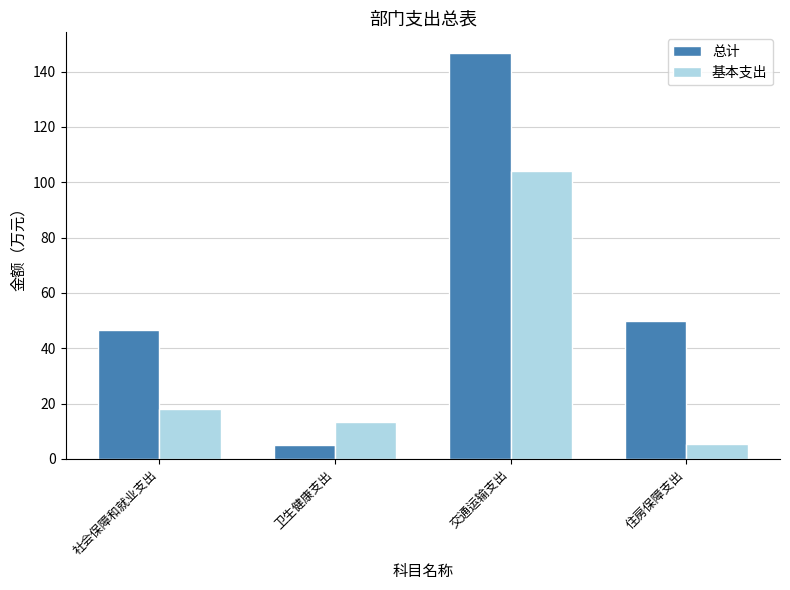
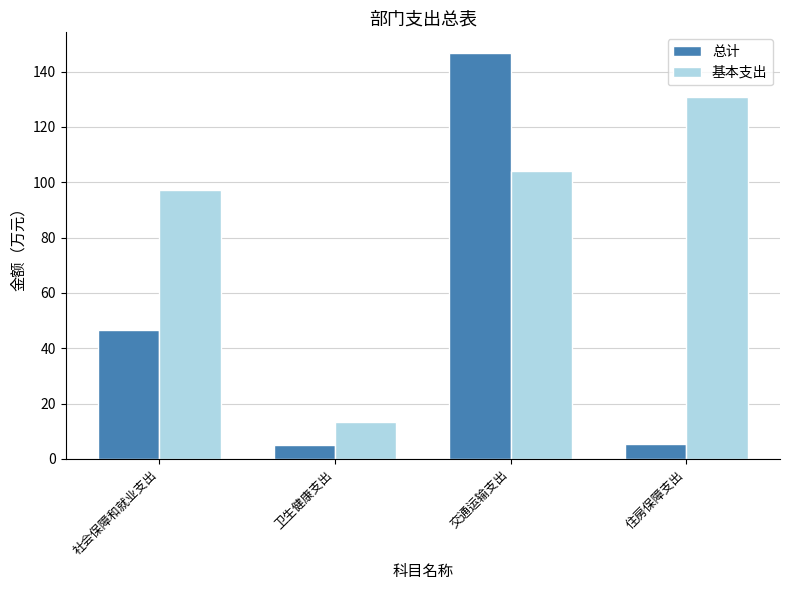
  {
    "总计": {
      "社会保障和就业支出": 47,
      "卫生健康支出": 5,
      "交通运输支出": 147,
-     "住房保障支出": 50
+     "住房保障支出": 6
    },
    "基本支出": {
-     "社会保障和就业支出": 18,
+     "社会保障和就业支出": 97,
      "卫生健康支出": 13,
      "交通运输支出": 104,
-     "住房保障支出": 6
+     "住房保障支出": 131
    }
  }
